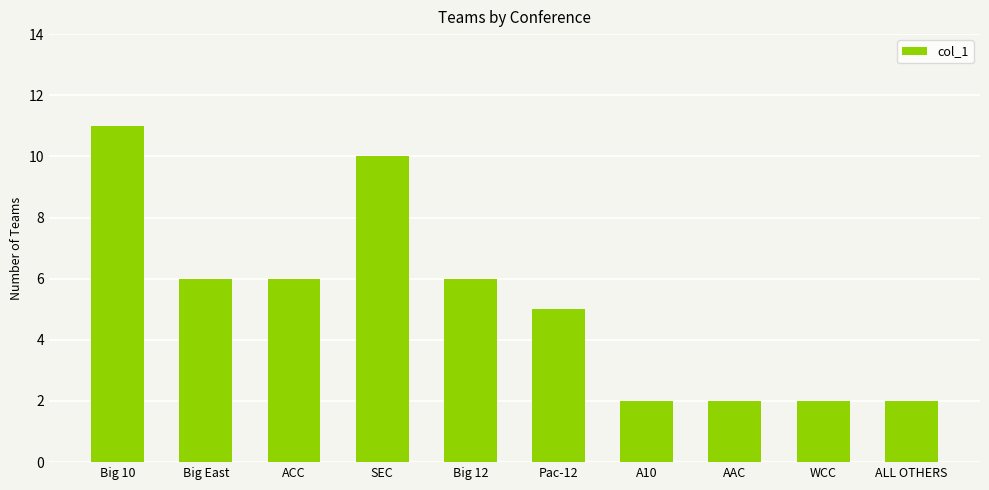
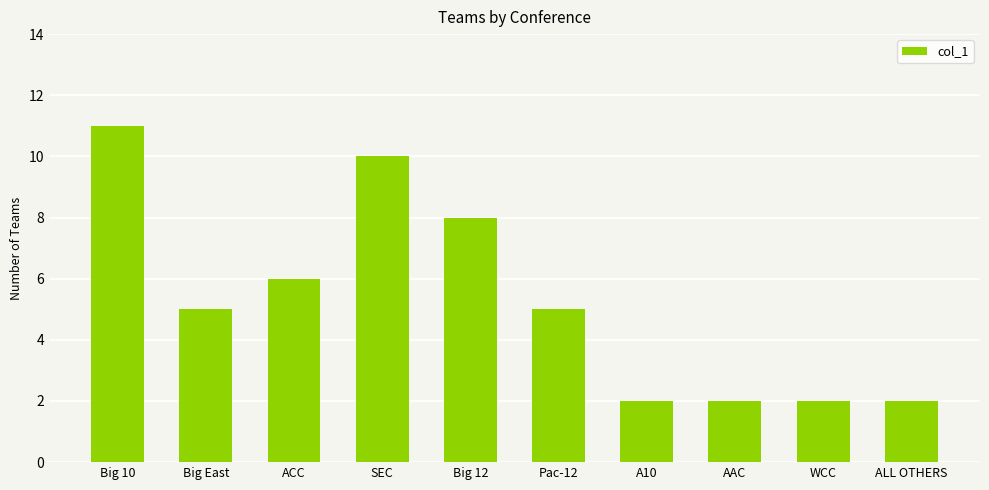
  {
    "Big 10": 11,
-   "Big East": 6,
+   "Big East": 5,
    "ACC": 6,
    "SEC": 10,
-   "Big 12": 6,
+   "Big 12": 8,
    "Pac-12": 5,
    "A10": 2,
    "AAC": 2,
    "WCC": 2,
    "ALL OTHERS": 2
  }
